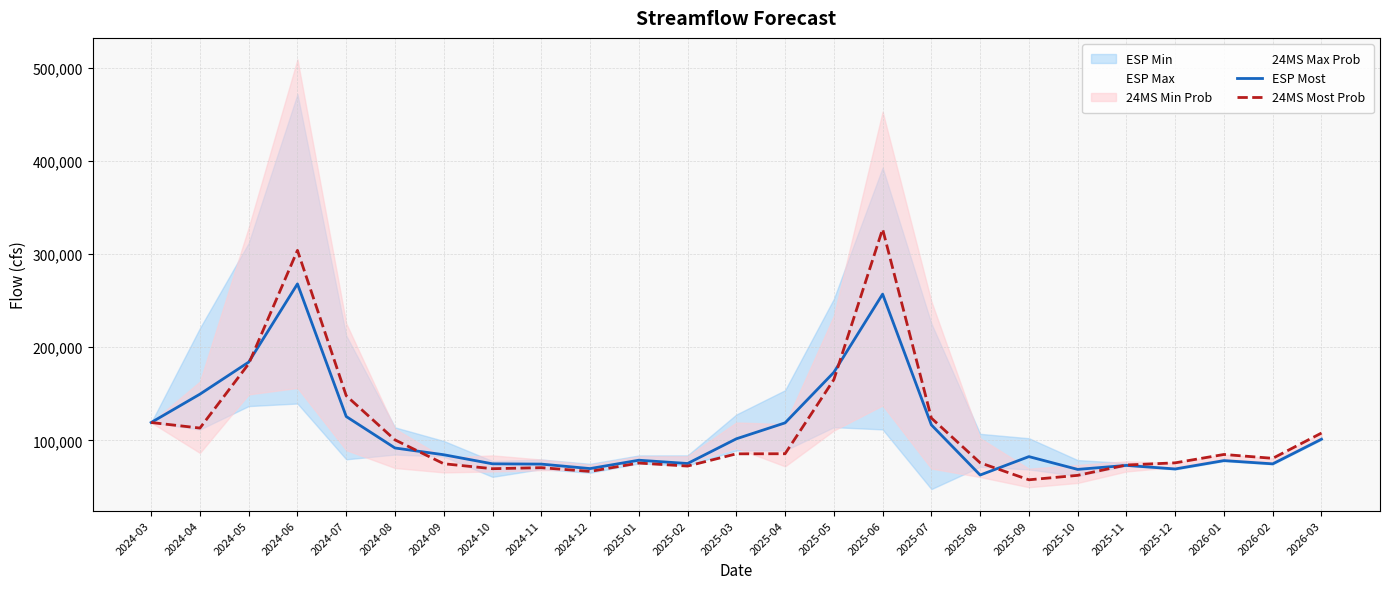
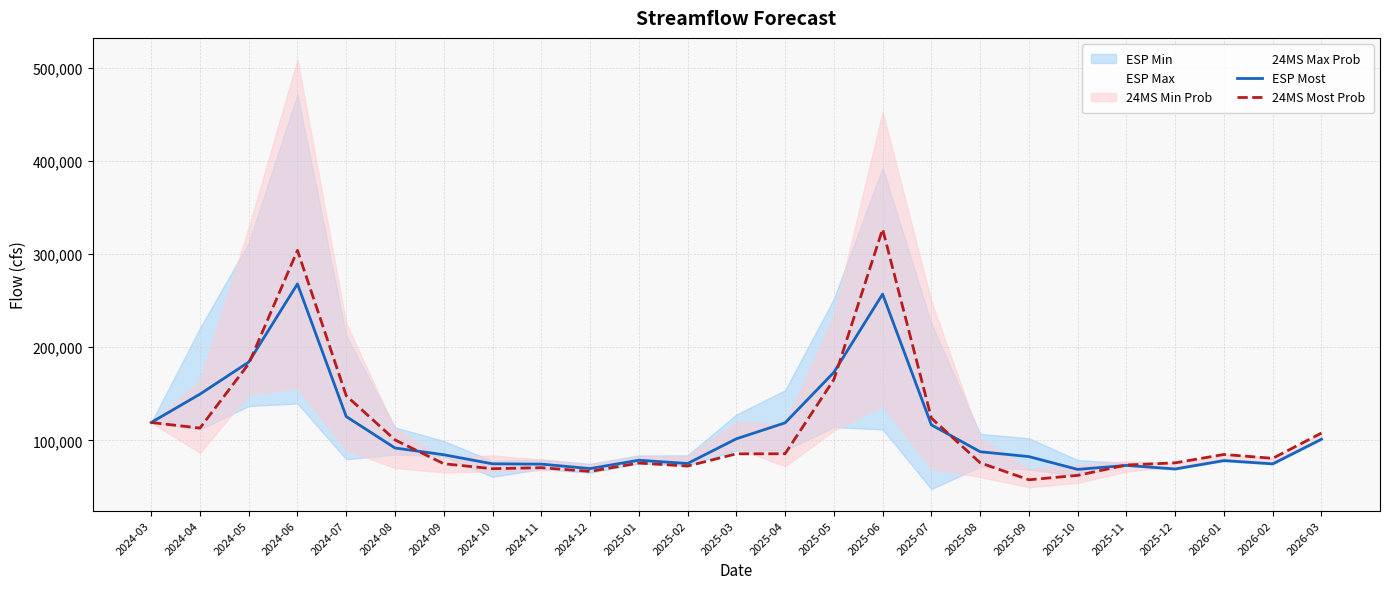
  {
    "ESP Most": {
      "2024-04": "150,000",
      "2024-06": "270,000",
      "2024-07": "130,000",
      "2024-08": "90,000",
      "2024-09": "80,000",
      "2024-10": "70,000",
      "2024-11": "70,000",
      "2024-12": "70,000",
      "2025-01": "80,000",
      "2025-02": "80,000",
      "2025-03": "100,000",
      "2025-05": "170,000",
      "2025-06": "260,000",
      "2025-07": "120,000",
-     "2025-08": "60,000",
+     "2025-08": "90,000",
      "2025-09": "80,000",
      "2025-10": "70,000"
    },
    "24MS Most Prob": {
      "2024-04": "110,000",
      "2024-06": "300,000",
      "2024-07": "150,000",
      "2024-08": "100,000",
      "2024-09": "70,000",
      "2024-10": "70,000",
      "2024-11": "70,000",
      "2024-12": "70,000",
      "2025-01": "80,000",
      "2025-02": "70,000",
      "2025-03": "90,000",
      "2025-04": "90,000",
      "2025-05": "170,000",
      "2025-06": "330,000",
      "2025-07": "120,000",
      "2025-08": "80,000",
      "2025-09": "60,000",
      "2025-10": "60,000"
    }
  }
